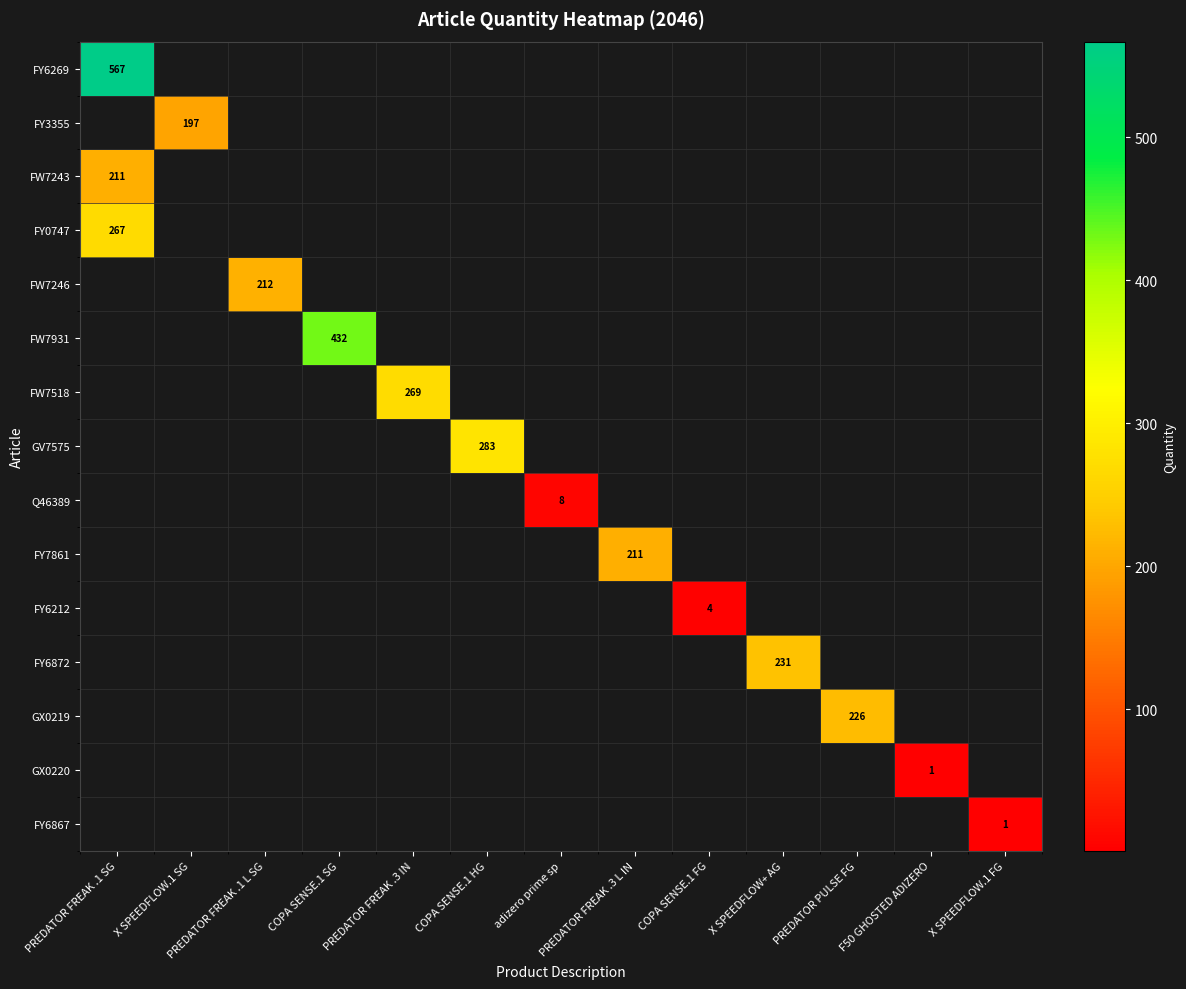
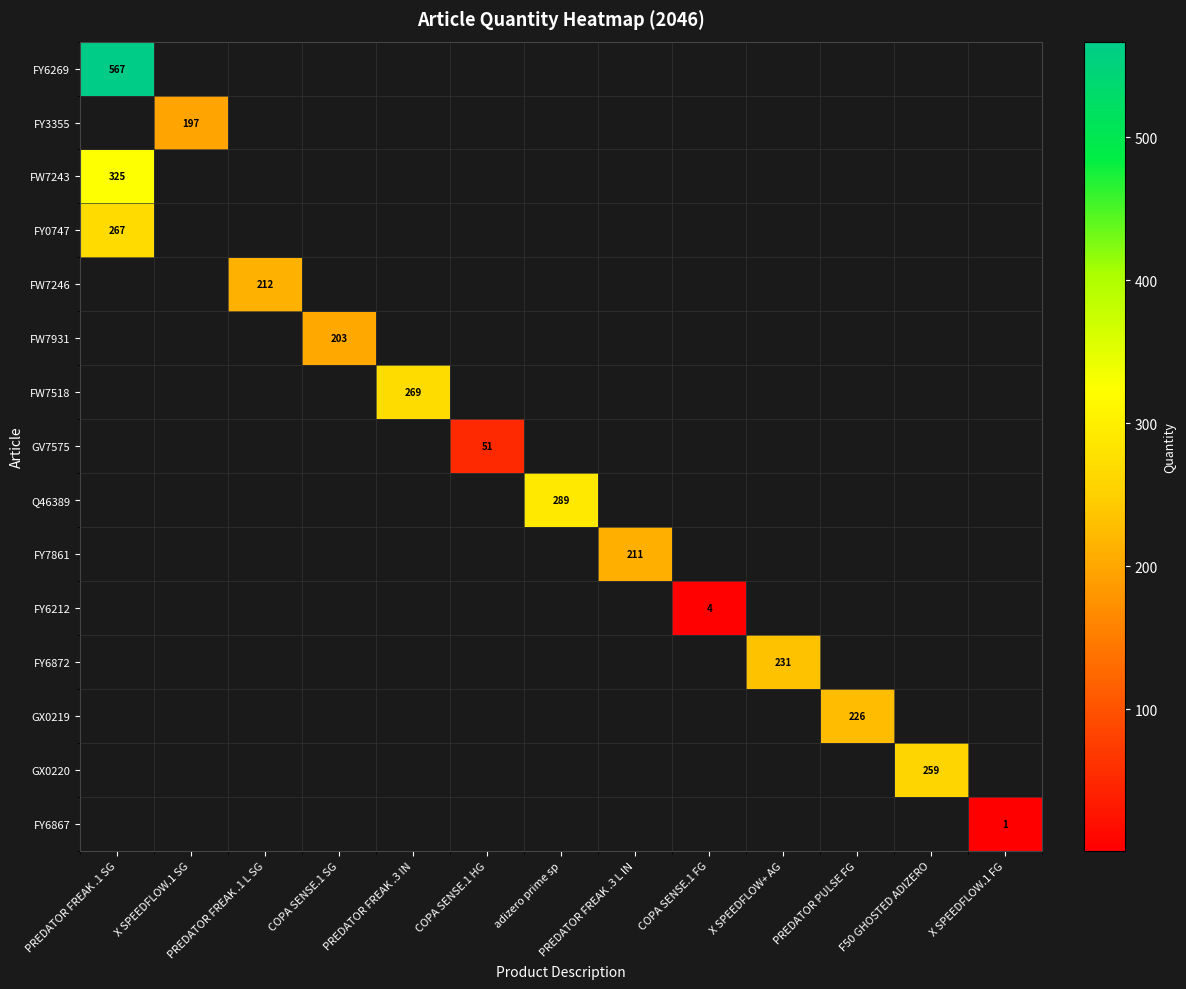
  {
    "FY6269": {
      "PREDATOR FREAK .1 SG": 567
    },
    "FY3355": {
      "X SPEEDFLOW.1 SG": 197
    },
    "FW7243": {
-     "PREDATOR FREAK .1 SG": 211
+     "PREDATOR FREAK .1 SG": 325
    },
    "FY0747": {
      "PREDATOR FREAK .1 SG": 267
    },
    "FW7246": {
      "PREDATOR FREAK .1 L SG": 212
    },
    "FW7931": {
-     "COPA SENSE.1 SG": 432
+     "COPA SENSE.1 SG": 203
    },
    "FW7518": {
      "PREDATOR FREAK .3 IN": 269
    },
    "GV7575": {
-     "COPA SENSE.1 HG": 283
+     "COPA SENSE.1 HG": 51
    },
    "Q46389": {
-     "adizero prime sp": 8
+     "adizero prime sp": 289
    },
    "FY7861": {
      "PREDATOR FREAK .3 L IN": 211
    },
    "FY6212": {
      "COPA SENSE.1 FG": 4
    },
    "FY6872": {
      "X SPEEDFLOW+ AG": 231
    },
    "GX0219": {
      "PREDATOR PULSE FG": 226
    },
    "GX0220": {
-     "F50 GHOSTED ADIZERO": 1
+     "F50 GHOSTED ADIZERO": 259
    },
    "FY6867": {
      "X SPEEDFLOW.1 FG": 1
    }
  }
